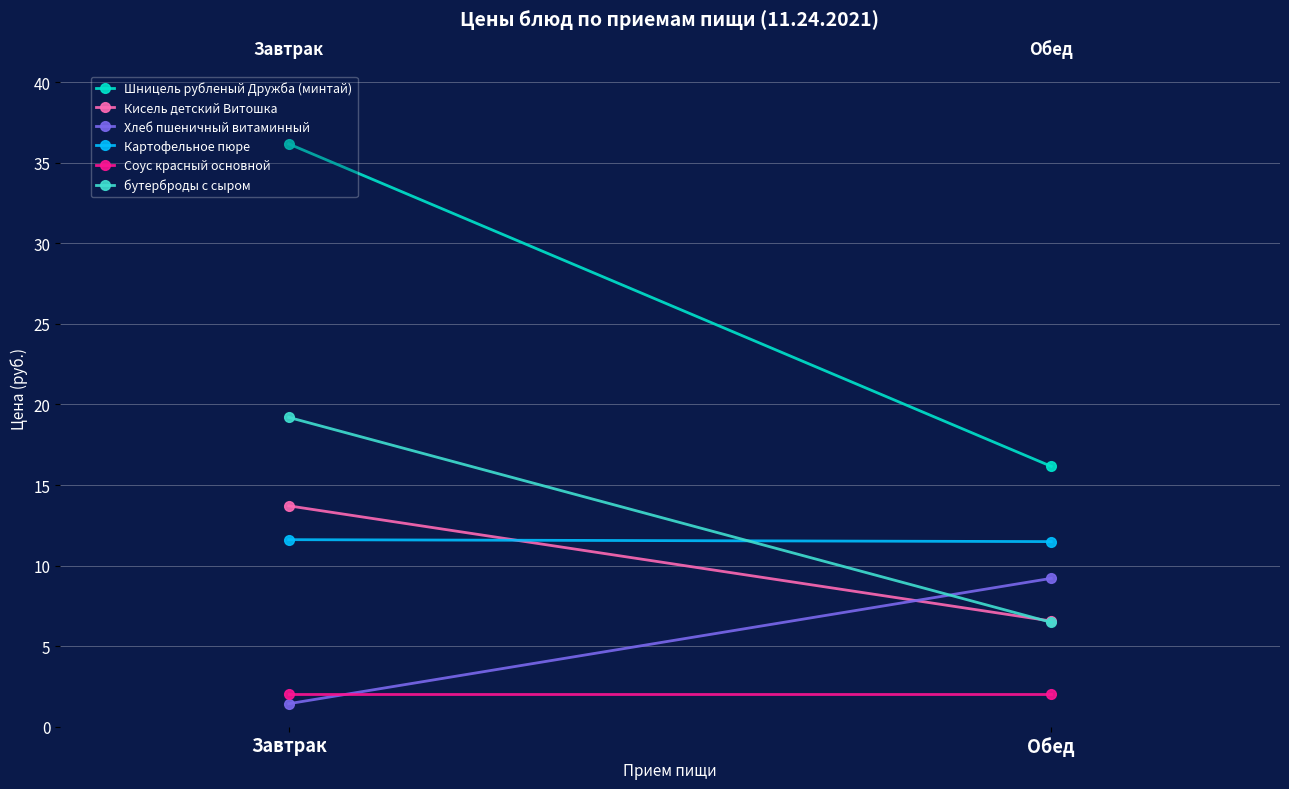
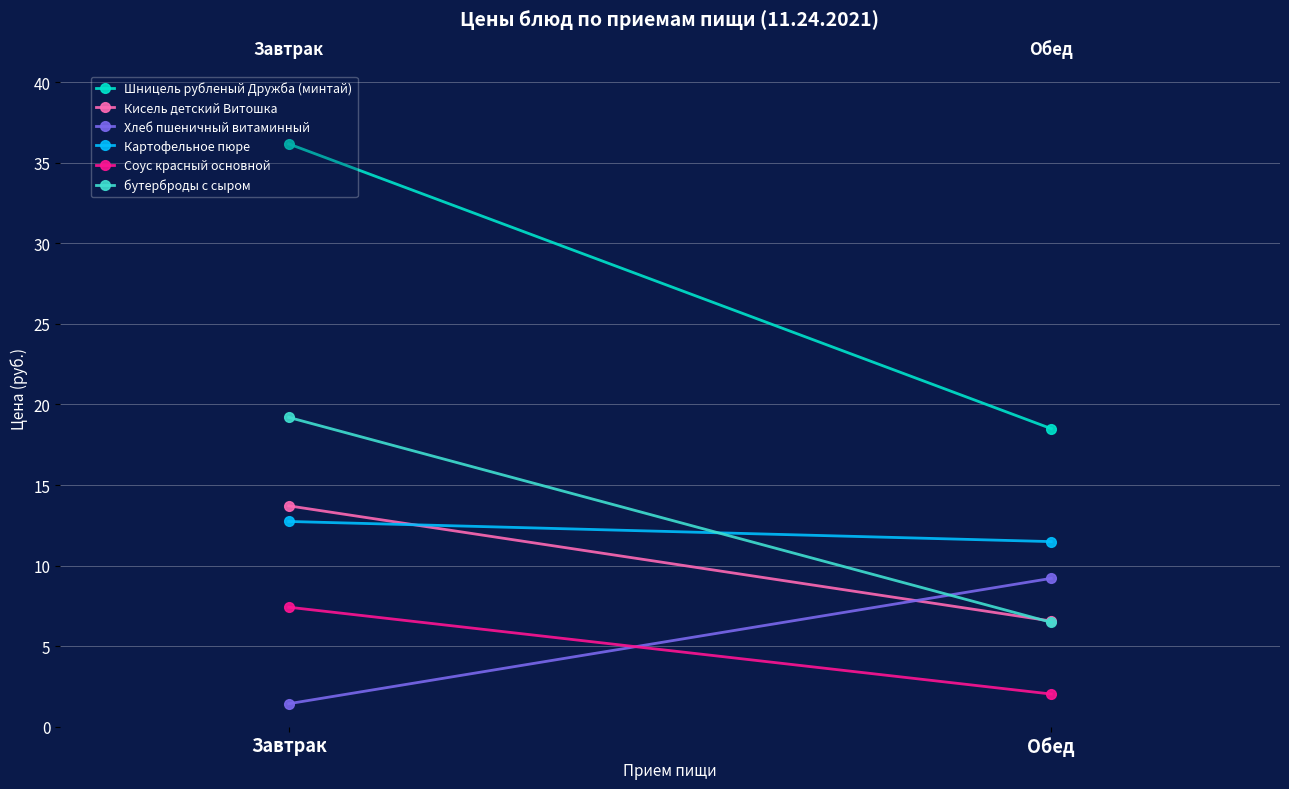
  {
    "Шницель рубленый Дружба (минтай)": {
-     "Обед": 16.2
+     "Обед": 18.5
    },
    "Кисель детский Витошка": {
      "Завтрак": 13.7
    },
    "Хлеб пшеничный витаминный": {
      "Завтрак": 1.4,
      "Обед": 9.2
    },
    "Картофельное пюре": {
-     "Завтрак": 11.6,
+     "Завтрак": 12.7,
      "Обед": 11.5
    },
    "Соус красный основной": {
-     "Завтрак": 2.0,
+     "Завтрак": 7.4,
      "Обед": 2.0
    },
    "бутерброды с сыром": {
      "Завтрак": 19.2
    }
  }
